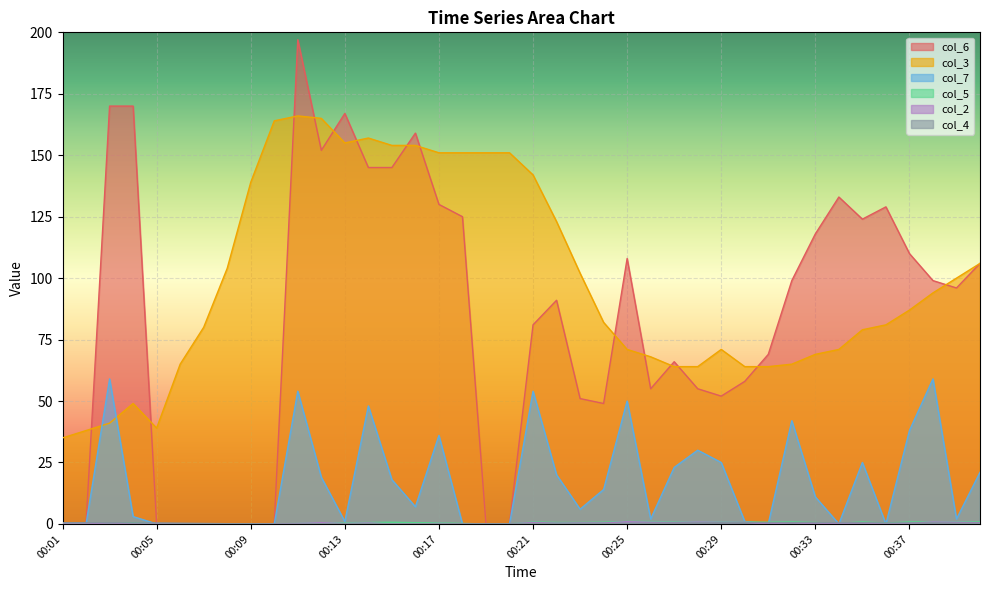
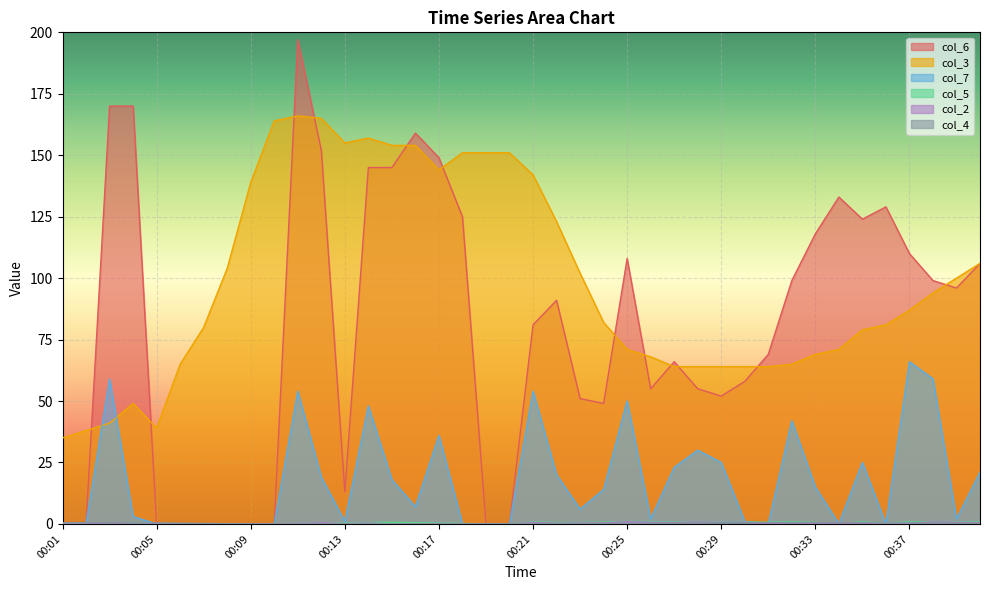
  {
    "col_6": {
-     "00:13": 167,
-     "00:17": 130,
+     "00:13": 13,
+     "00:17": 149,
      "00:21": 81,
      "00:25": 108,
      "00:29": 52,
      "00:33": 118,
      "00:37": 110
    },
    "col_3": {
      "00:01": 35,
      "00:05": 39,
      "00:09": 139,
      "00:13": 155,
-     "00:17": 151,
+     "00:17": 144,
      "00:21": 142,
      "00:25": 71,
-     "00:29": 71,
+     "00:29": 64,
      "00:33": 69,
      "00:37": 87
    },
    "col_7": {
      "00:17": 36,
      "00:21": 54,
      "00:25": 50,
      "00:29": 25,
-     "00:33": 11,
-     "00:37": 38
+     "00:33": 15,
+     "00:37": 66
    }
  }
